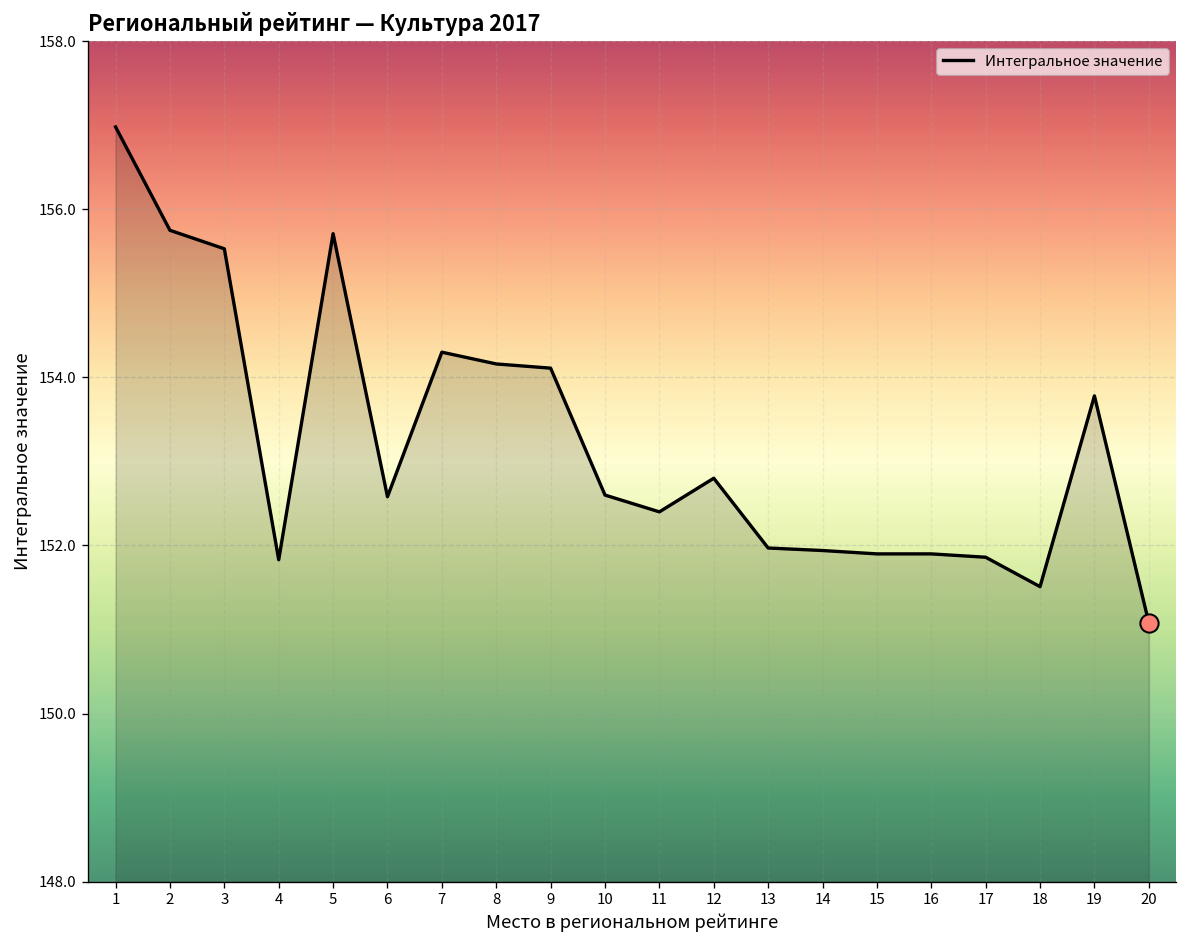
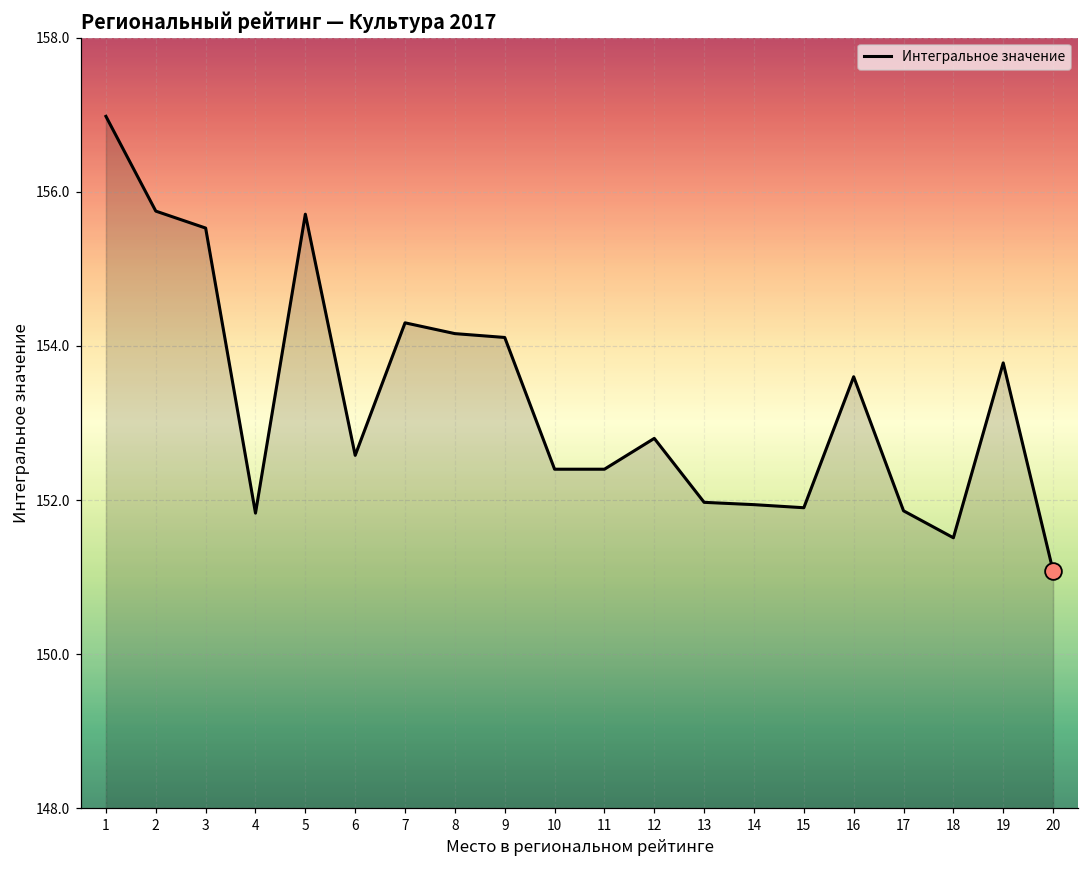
  {
    "Интегральное значение": {
      "1": 157.0,
      "2": 155.8,
      "3": 155.5,
      "4": 151.8,
      "5": 155.7,
      "6": 152.6,
      "7": 154.3,
      "8": 154.2,
      "9": 154.1,
-     "10": 152.6,
+     "10": 152.4,
      "11": 152.4,
      "12": 152.8,
      "13": 152.0,
      "14": 151.9,
      "15": 151.9,
-     "16": 151.9,
+     "16": 153.6,
      "17": 151.9,
      "18": 151.5,
      "19": 153.8
    }
  }
